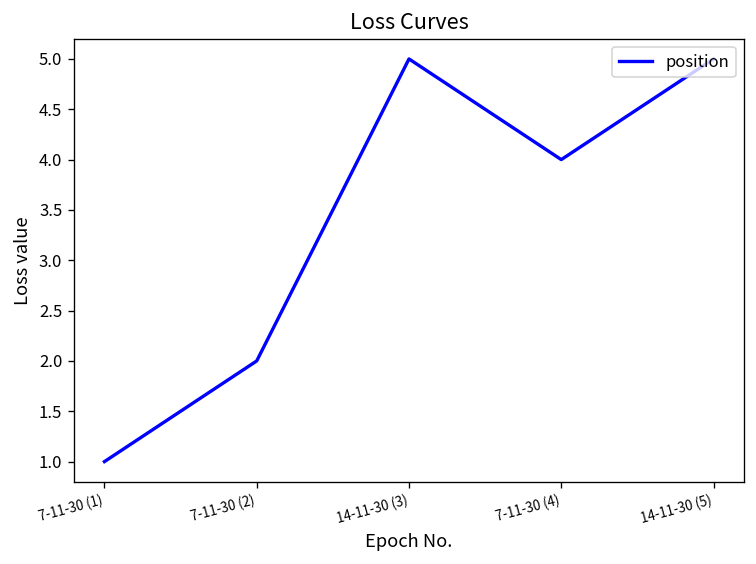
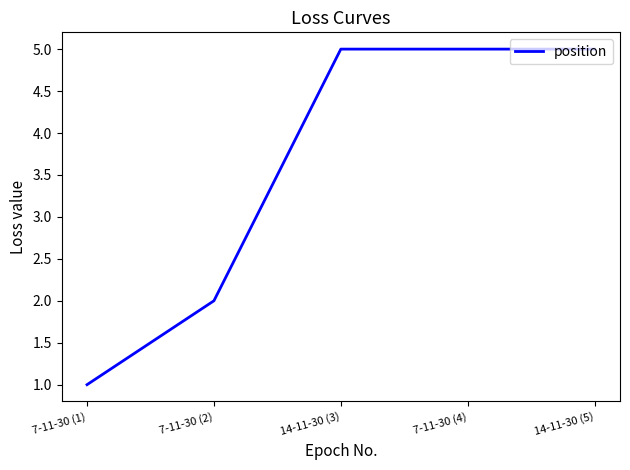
  {
    "7-11-30 (1)": 1,
    "7-11-30 (2)": 2,
    "14-11-30 (3)": 5,
-   "7-11-30 (4)": 4
+   "7-11-30 (4)": 5
  }
